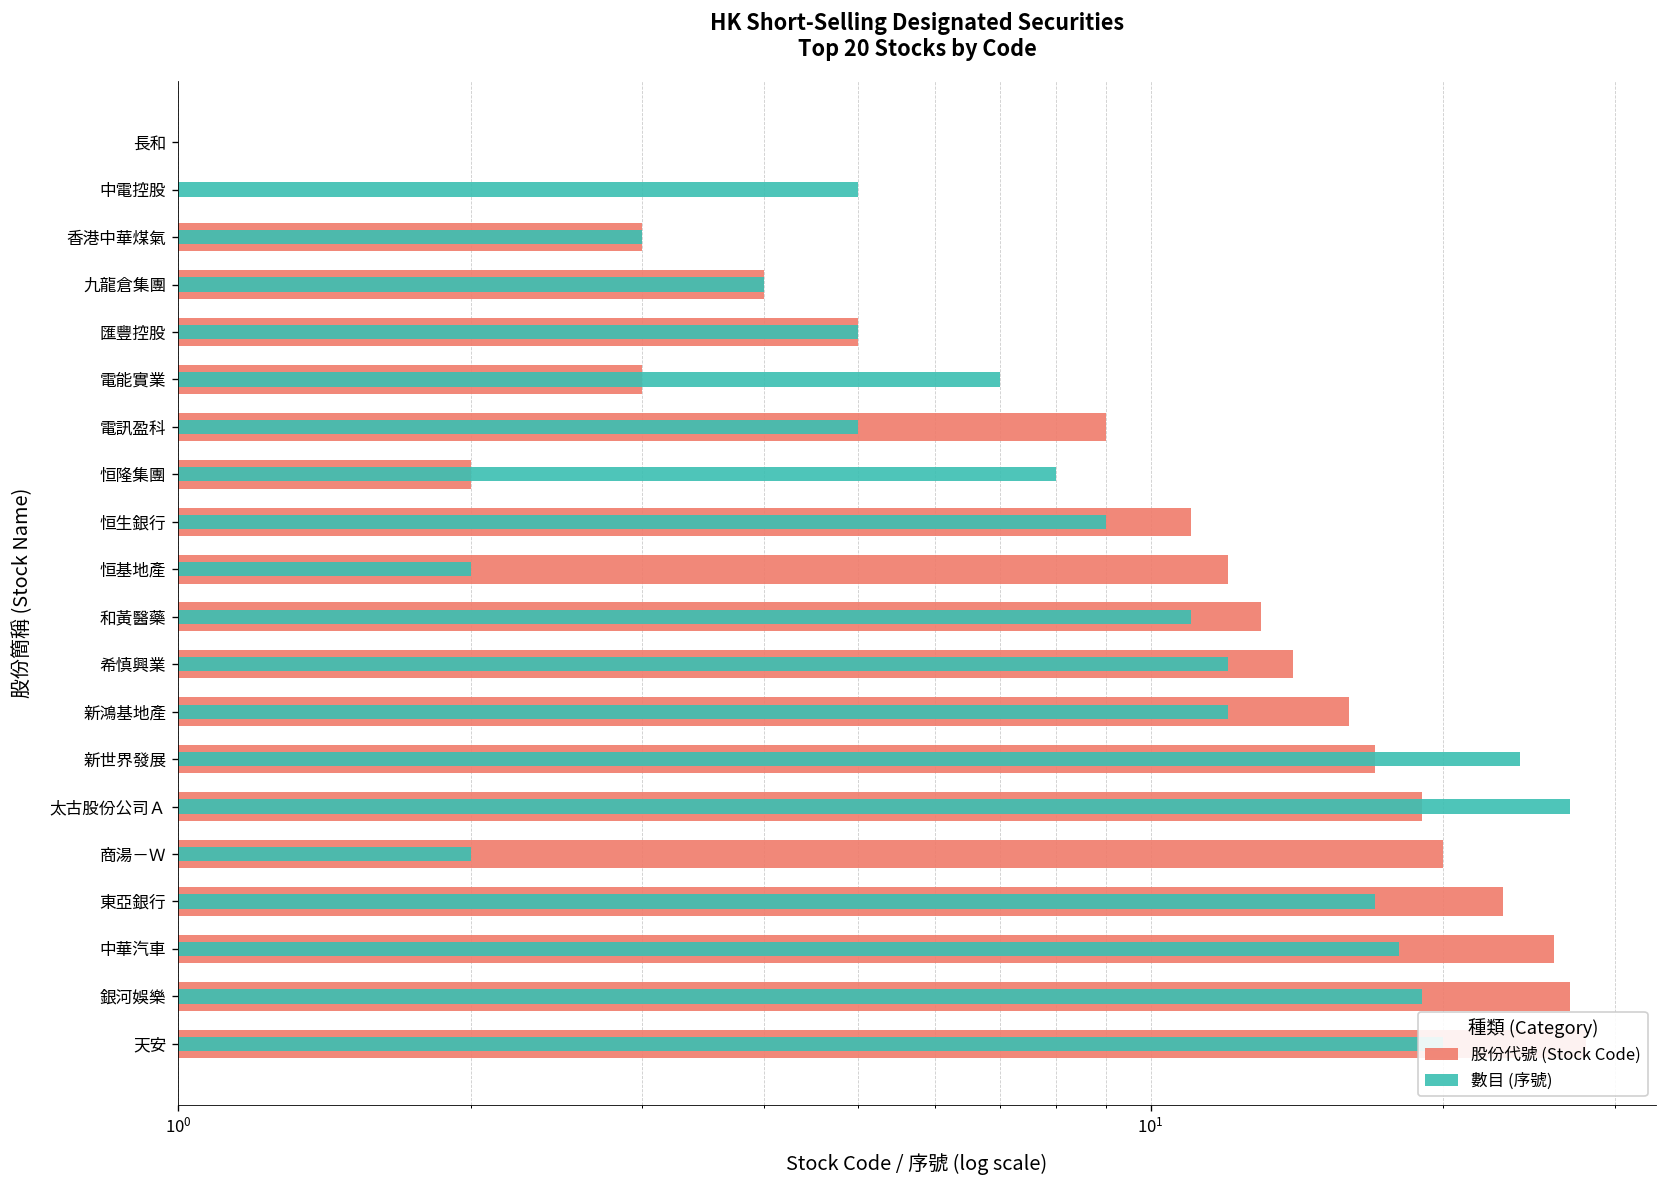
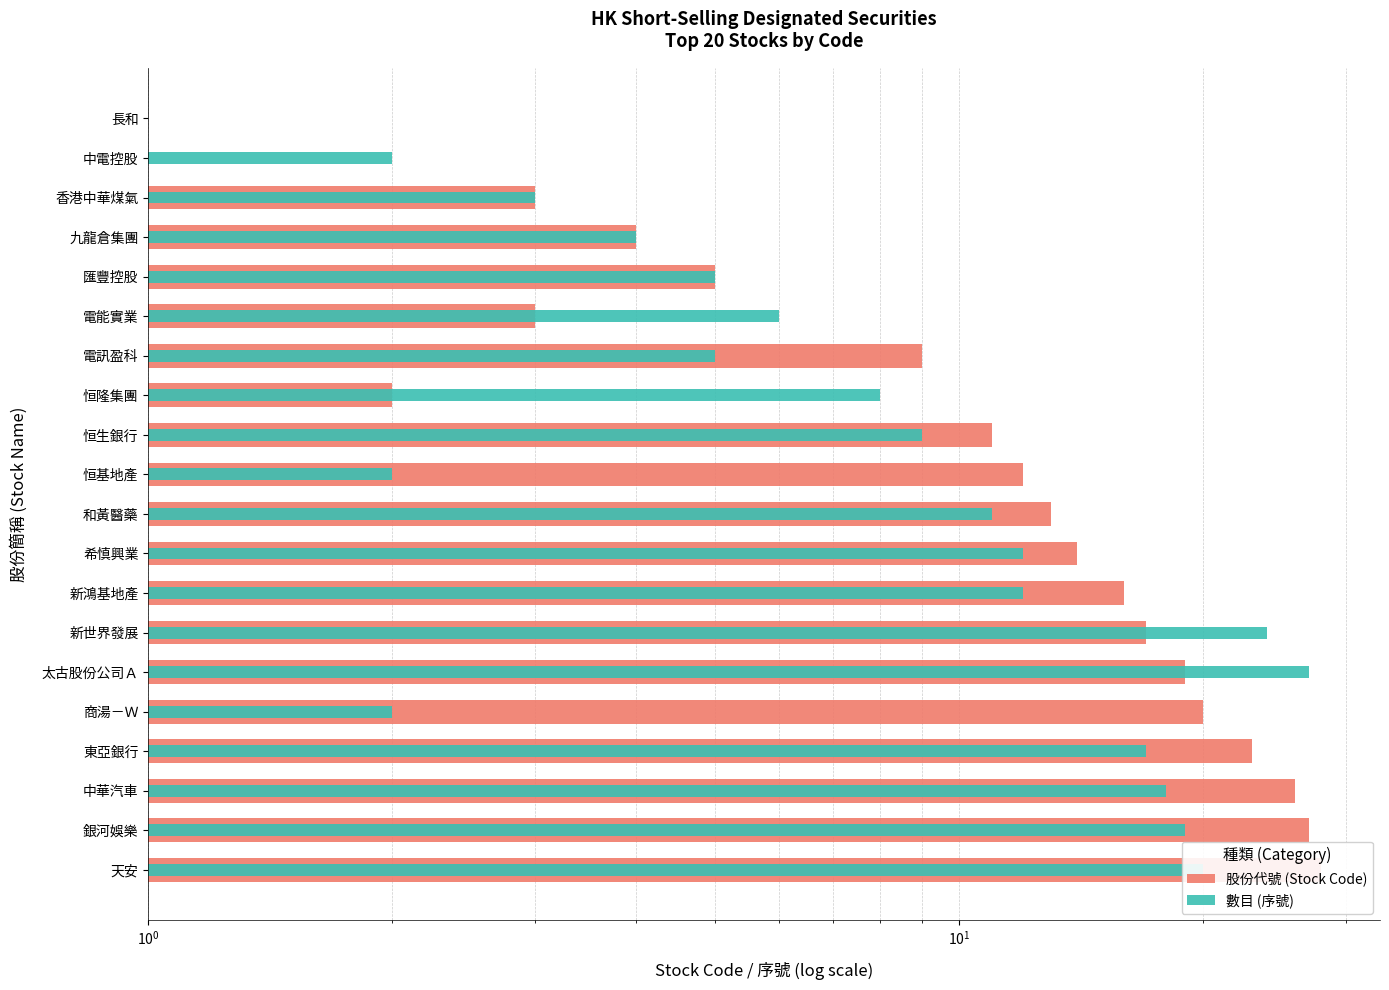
  {
    "股份代號 (Stock Code)": {
      "長和": 1,
      "香港中華煤氣": 3,
      "九龍倉集團": 4,
      "匯豐控股": 5,
      "電訊盈科": 9,
      "恒生銀行": 11,
      "恒基地產": 12,
      "和黃醫藥": 13,
      "希慎興業": 14,
      "新鴻基地產": 16,
      "商湯－Ｗ": 20,
      "東亞銀行": 23,
      "中華汽車": 26,
      "銀河娛樂": 27
    },
    "數目 (序號)": {
      "長和": 1,
-     "中電控股": 5,
+     "中電控股": 2,
      "香港中華煤氣": 3,
      "九龍倉集團": 4,
      "匯豐控股": 5,
-     "電能實業": 7,
+     "電能實業": 6,
      "恒隆集團": 8,
      "新世界發展": 24,
      "太古股份公司Ａ": 27
    }
  }
